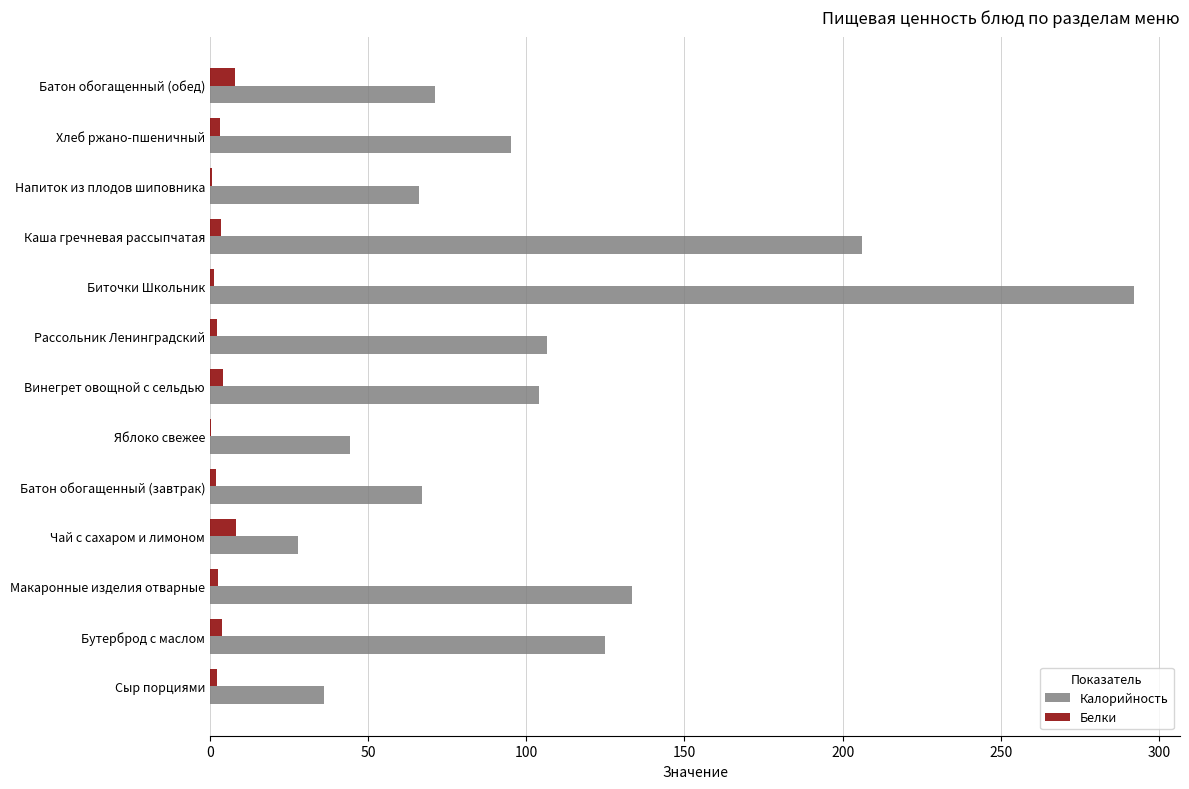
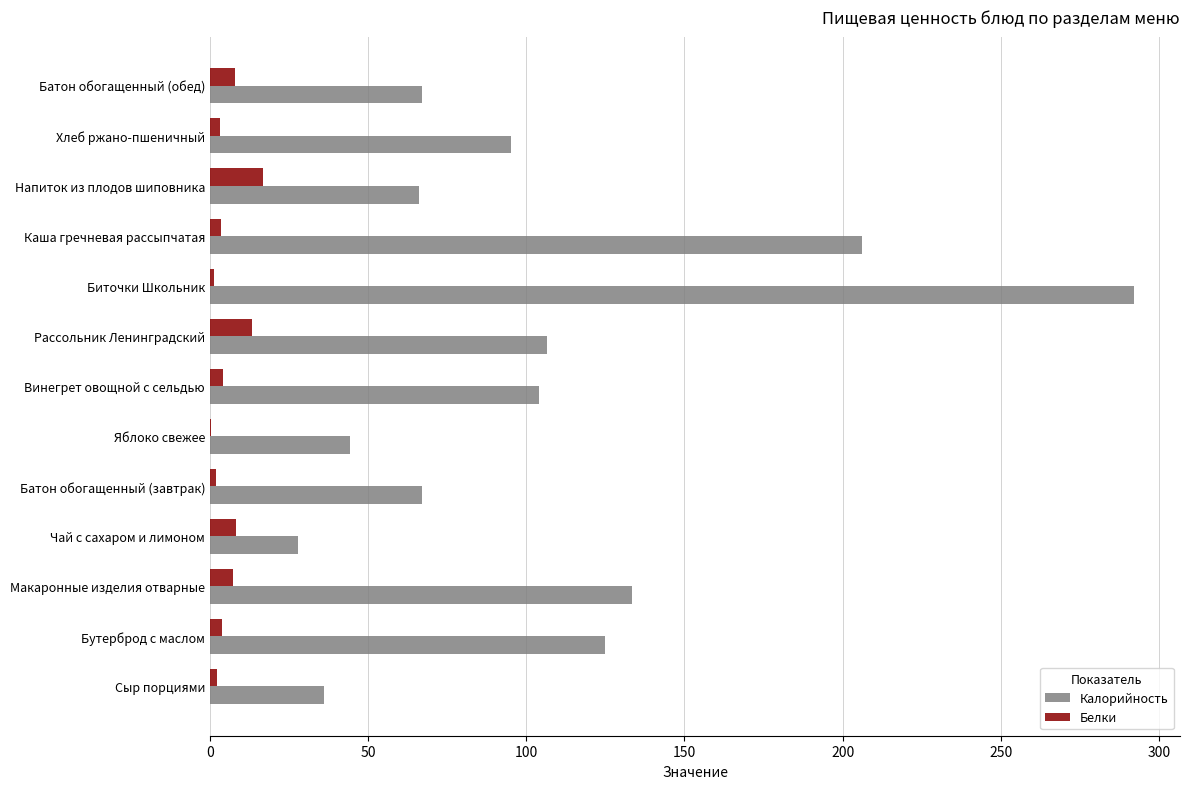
  {
    "Калорийность": {
-     "Батон обогащенный (обед)": 71,
+     "Батон обогащенный (обед)": 67,
      "Хлеб ржано-пшеничный": 95,
      "Напиток из плодов шиповника": 66,
      "Каша гречневая рассыпчатая": 206,
      "Биточки Школьник": 292,
      "Рассольник Ленинградский": 106,
      "Винегрет овощной с сельдью": 104,
      "Яблоко свежее": 44,
      "Батон обогащенный (завтрак)": 67,
      "Чай с сахаром и лимоном": 28,
      "Макаронные изделия отварные": 133,
      "Бутерброд с маслом": 125,
      "Сыр порциями": 36
    },
    "Белки": {
      "Батон обогащенный (обед)": 8,
      "Хлеб ржано-пшеничный": 3,
-     "Напиток из плодов шиповника": 1,
+     "Напиток из плодов шиповника": 17,
      "Каша гречневая рассыпчатая": 4,
      "Биточки Школьник": 1,
-     "Рассольник Ленинградский": 2,
+     "Рассольник Ленинградский": 13,
      "Винегрет овощной с сельдью": 4,
      "Батон обогащенный (завтрак)": 2,
      "Чай с сахаром и лимоном": 8,
-     "Макаронные изделия отварные": 3,
+     "Макаронные изделия отварные": 7,
      "Бутерброд с маслом": 4,
      "Сыр порциями": 2
    }
  }
